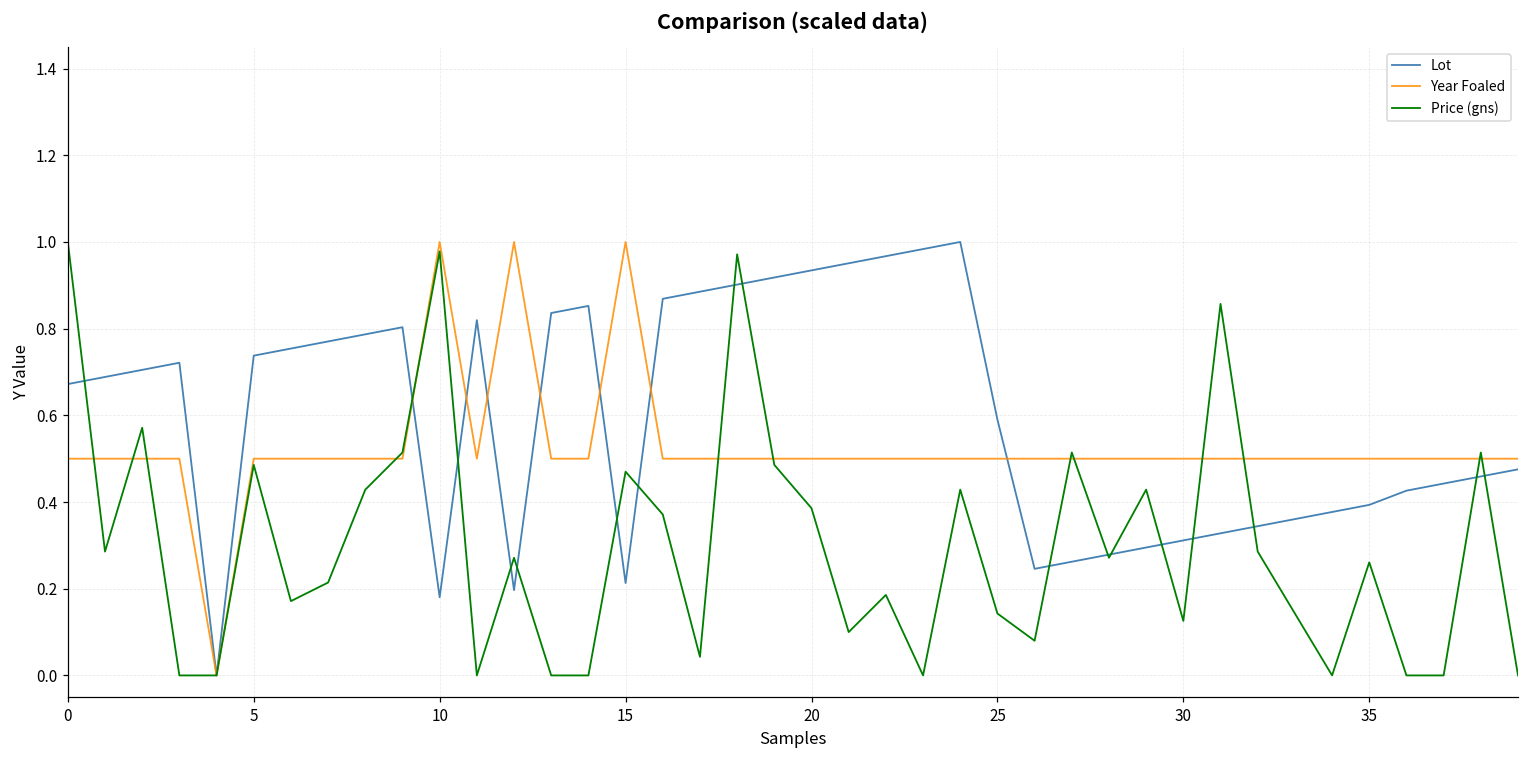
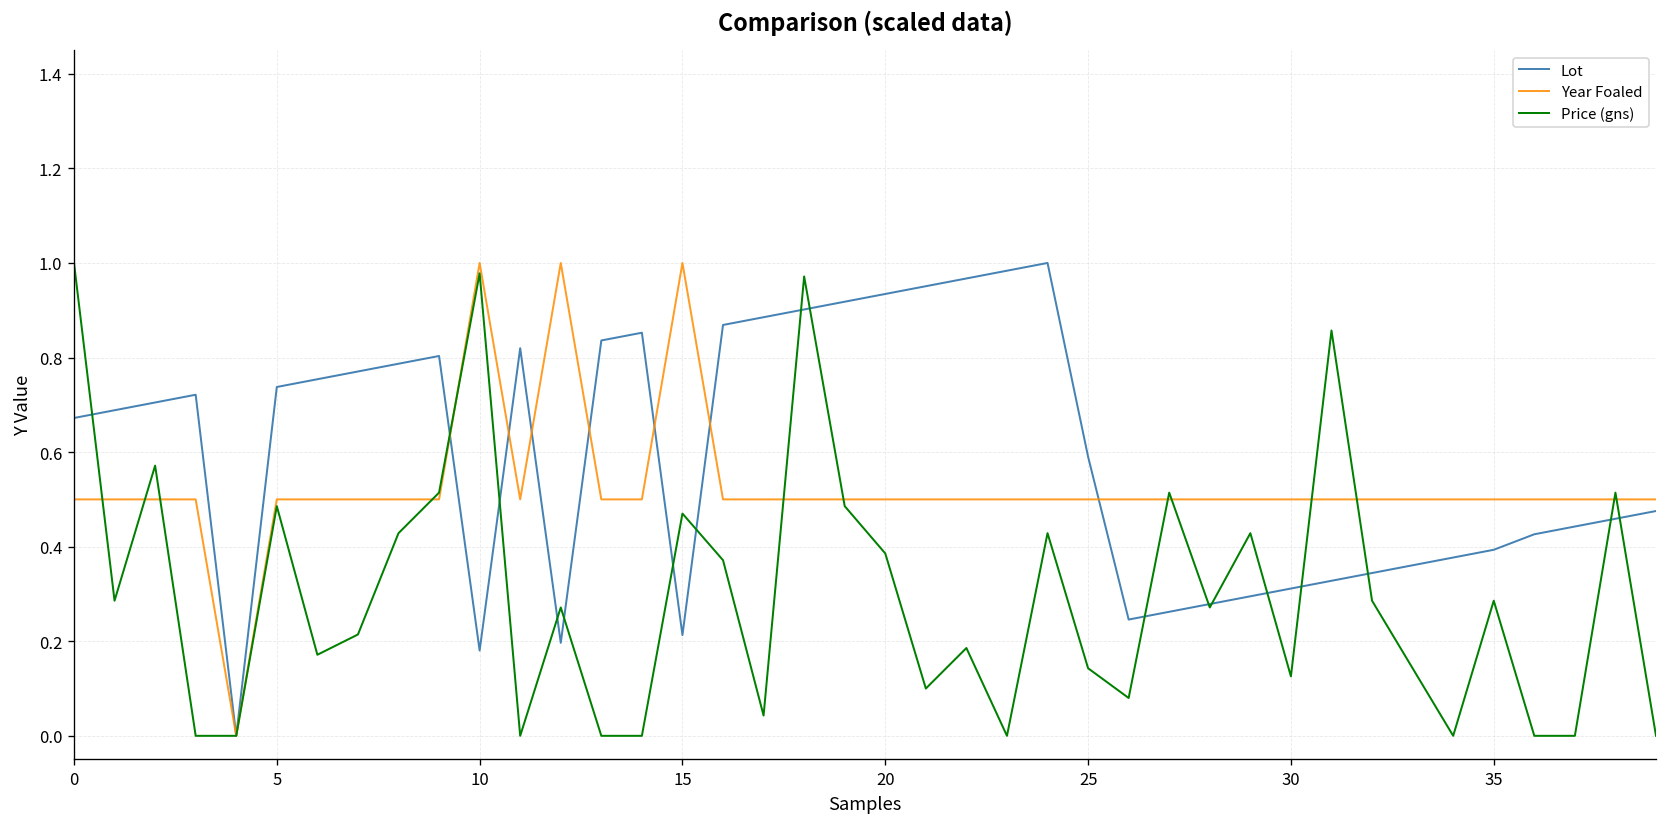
  {
    "Lot": {
      "0": 0.67,
      "5": 0.74,
      "10": 0.18,
      "15": 0.21,
      "20": 0.93,
      "25": 0.59,
      "30": 0.31,
      "35": 0.39
    },
    "Year Foaled": {
      "0": 0.50,
      "5": 0.50,
      "10": 1.00,
      "15": 1.00,
      "20": 0.50,
      "25": 0.50,
      "30": 0.50,
      "35": 0.50
    },
    "Price (gns)": {
      "0": 1.00,
      "5": 0.49,
      "10": 0.98,
      "15": 0.47,
      "20": 0.39,
      "25": 0.14,
      "30": 0.13,
-     "35": 0.26
+     "35": 0.29
    }
  }
